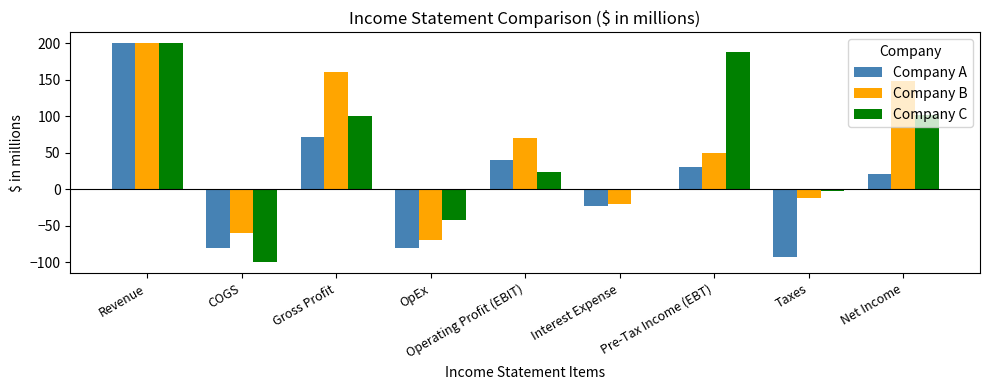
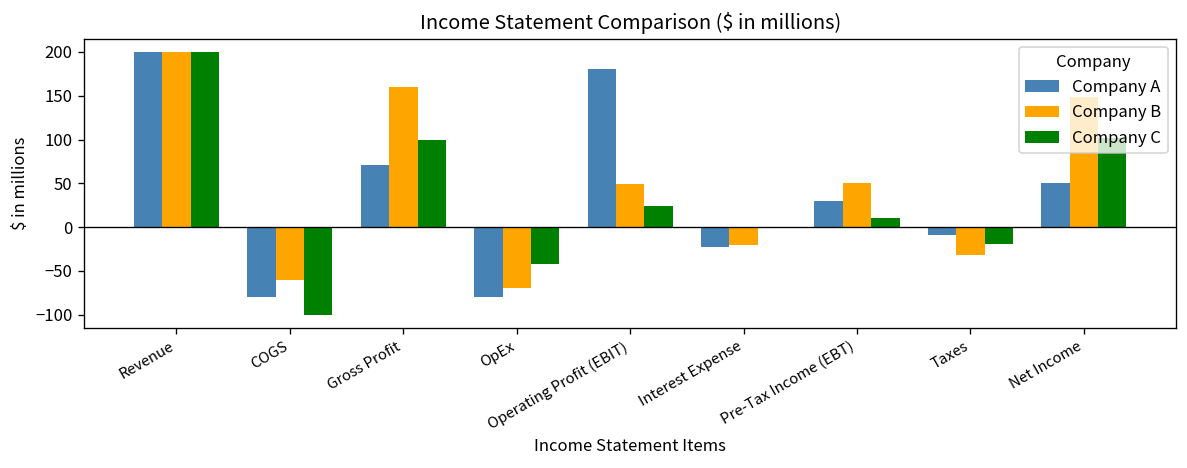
  {
    "Company A": {
      "Revenue": 200,
      "COGS": -80,
      "Gross Profit": 70,
      "OpEx": -80,
-     "Operating Profit (EBIT)": 40,
+     "Operating Profit (EBIT)": 180,
      "Interest Expense": -20,
      "Pre-Tax Income (EBT)": 30,
-     "Taxes": -90,
-     "Net Income": 20
+     "Taxes": -10,
+     "Net Income": 50
    },
    "Company B": {
      "Revenue": 200,
      "COGS": -60,
      "Gross Profit": 160,
      "OpEx": -70,
-     "Operating Profit (EBIT)": 70,
+     "Operating Profit (EBIT)": 50,
      "Interest Expense": -20,
      "Pre-Tax Income (EBT)": 50,
-     "Taxes": -10
+     "Taxes": -30
    },
    "Company C": {
      "Revenue": 200,
      "COGS": -100,
      "Gross Profit": 100,
      "OpEx": -40,
      "Operating Profit (EBIT)": 20,
      "Interest Expense": 0,
-     "Pre-Tax Income (EBT)": 190,
-     "Taxes": 0
+     "Pre-Tax Income (EBT)": 10,
+     "Taxes": -20
    }
  }
